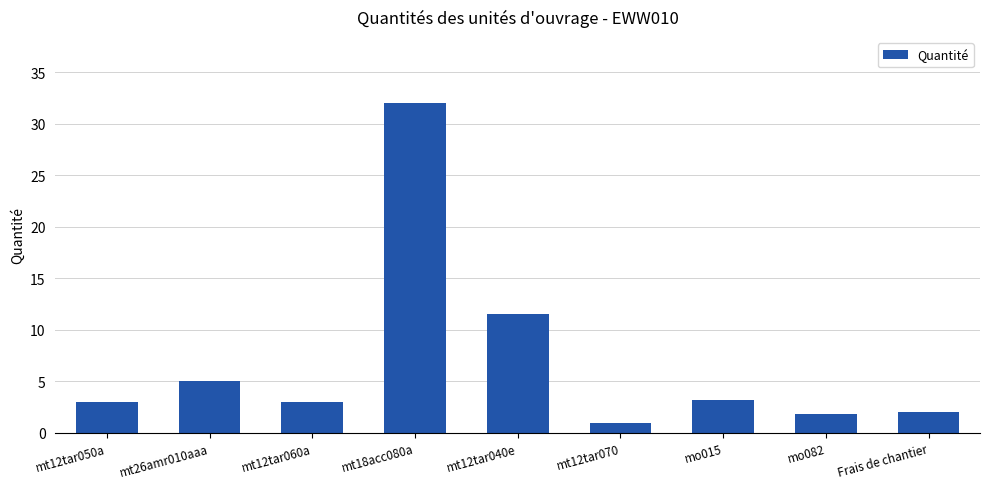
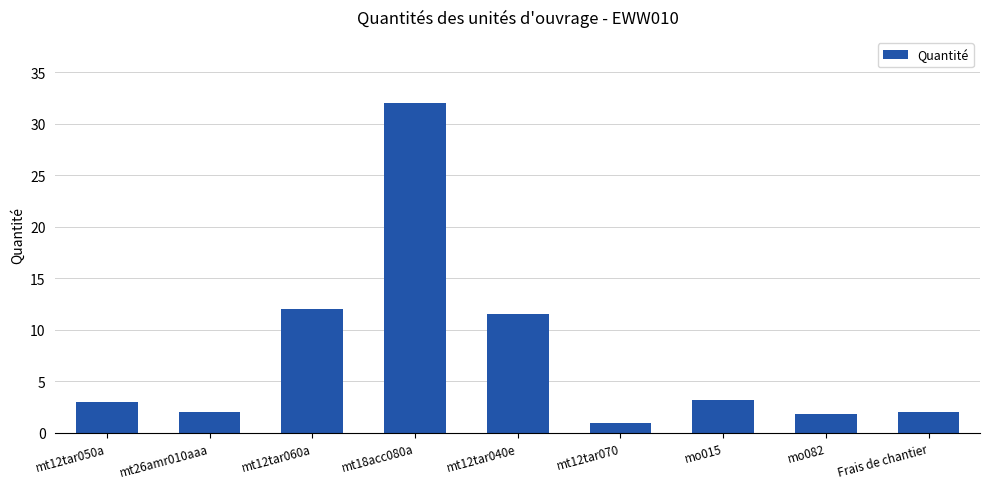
  {
    "mt12tar050a": 3,
-   "mt26amr010aaa": 5,
-   "mt12tar060a": 3,
+   "mt26amr010aaa": 2,
+   "mt12tar060a": 12,
    "mt18acc080a": 32,
    "mt12tar040e": 11.5,
    "mt12tar070": 1,
    "mo015": 3,
    "mo082": 2,
    "Frais de chantier": 2
  }
